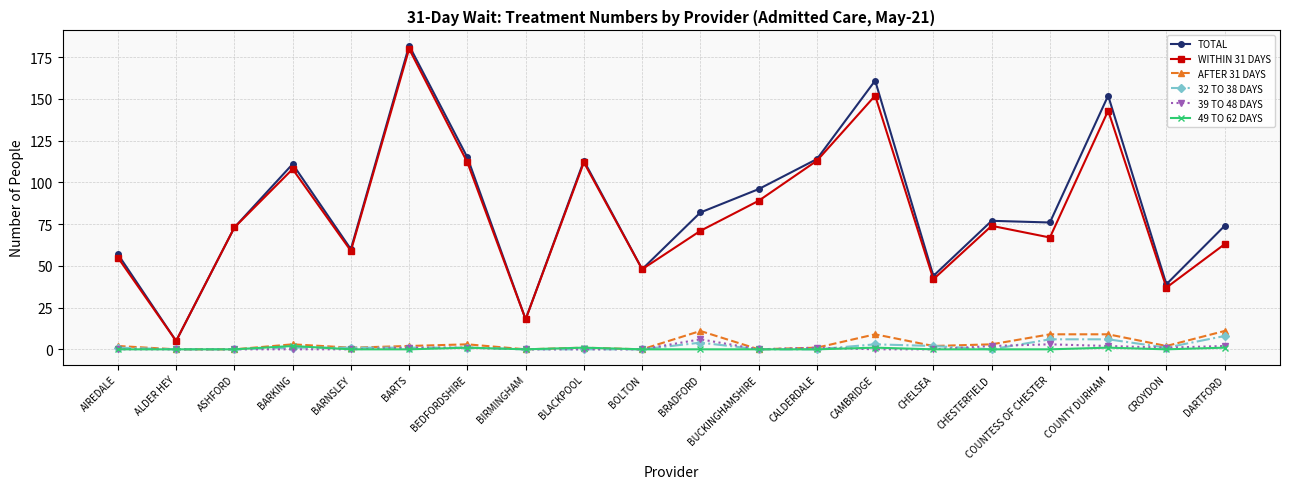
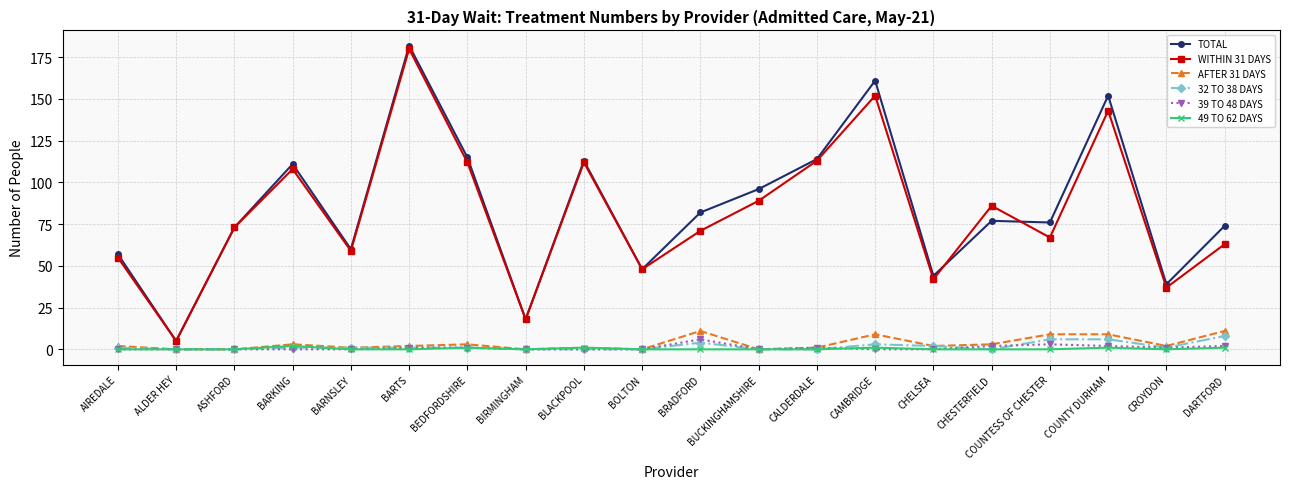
  {
    "TOTAL": {
      "AIREDALE": 57,
      "BARKING": 111,
      "BARTS": 182,
      "BEDFORDSHIRE": 115,
      "BRADFORD": 82,
      "BUCKINGHAMSHIRE": 96,
      "CAMBRIDGE": 161,
      "CHELSEA": 44,
      "CHESTERFIELD": 77,
      "COUNTESS OF CHESTER": 76,
      "COUNTY DURHAM": 152,
      "CROYDON": 39,
      "DARTFORD": 74
    },
    "WITHIN 31 DAYS": {
      "AIREDALE": 55,
      "BARKING": 108,
      "BARTS": 180,
      "BEDFORDSHIRE": 112,
      "BRADFORD": 71,
      "BUCKINGHAMSHIRE": 89,
      "CAMBRIDGE": 152,
      "CHELSEA": 42,
-     "CHESTERFIELD": 74,
+     "CHESTERFIELD": 86,
      "COUNTESS OF CHESTER": 67,
      "COUNTY DURHAM": 143,
      "CROYDON": 37,
      "DARTFORD": 63
    },
    "AFTER 31 DAYS": {
      "BEDFORDSHIRE": 3,
      "BRADFORD": 11,
      "CAMBRIDGE": 9,
      "COUNTESS OF CHESTER": 9,
      "COUNTY DURHAM": 9,
      "DARTFORD": 11
    },
    "32 TO 38 DAYS": {
      "BRADFORD": 4,
      "CAMBRIDGE": 3,
      "COUNTESS OF CHESTER": 6,
      "COUNTY DURHAM": 6,
      "DARTFORD": 8
    },
    "39 TO 48 DAYS": {
      "BRADFORD": 6,
      "COUNTESS OF CHESTER": 3
    },
    "49 TO 62 DAYS": {
      "BRADFORD": 0,
      "COUNTESS OF CHESTER": 0
    }
  }
